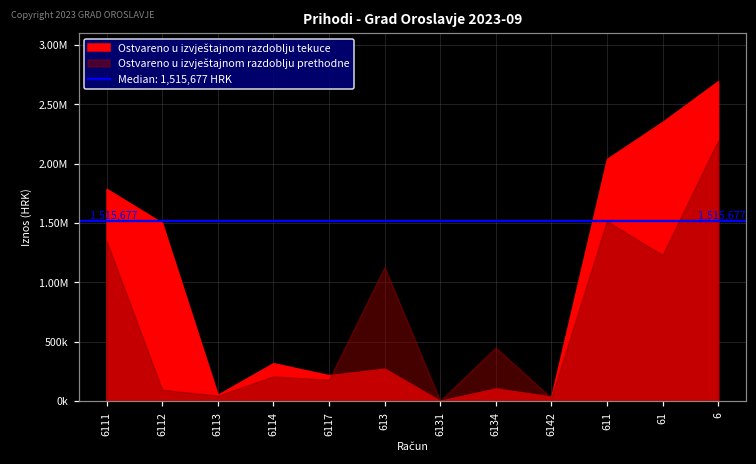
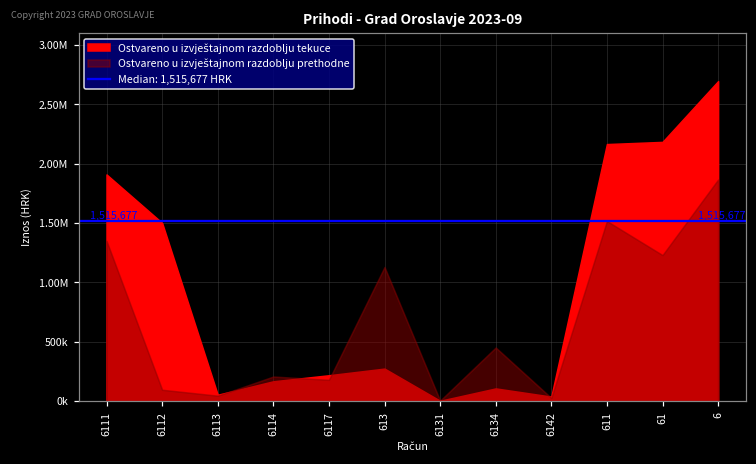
  {
    "Ostvareno u izvještajnom razdoblju tekuce": {
-     "6111": 1790000,
+     "6111": 1910000,
      "6112": 1500000,
-     "6114": 320000,
+     "6114": 170000,
      "6117": 220000,
      "613": 270000,
      "6134": 110000,
-     "611": 2040000,
-     "61": 2350000,
+     "611": 2160000,
+     "61": 2180000,
      "6": 2690000
    },
    "Ostvareno u izvještajnom razdoblju prethodne": {
      "6112": 90000,
      "6114": 210000,
      "6117": 180000,
      "613": 1130000,
      "6134": 450000,
      "611": 1520000,
      "61": 1230000,
-     "6": 2190000
+     "6": 1860000
    }
  }
